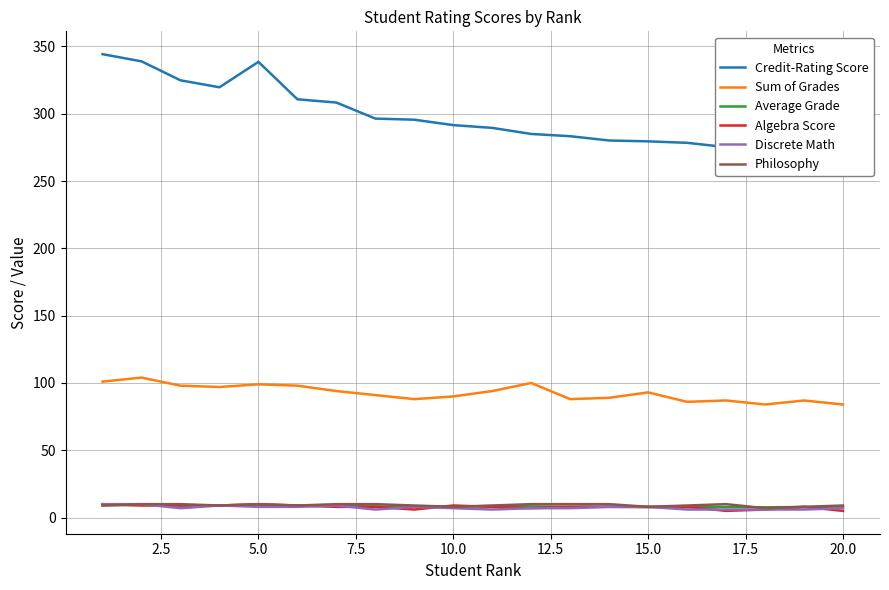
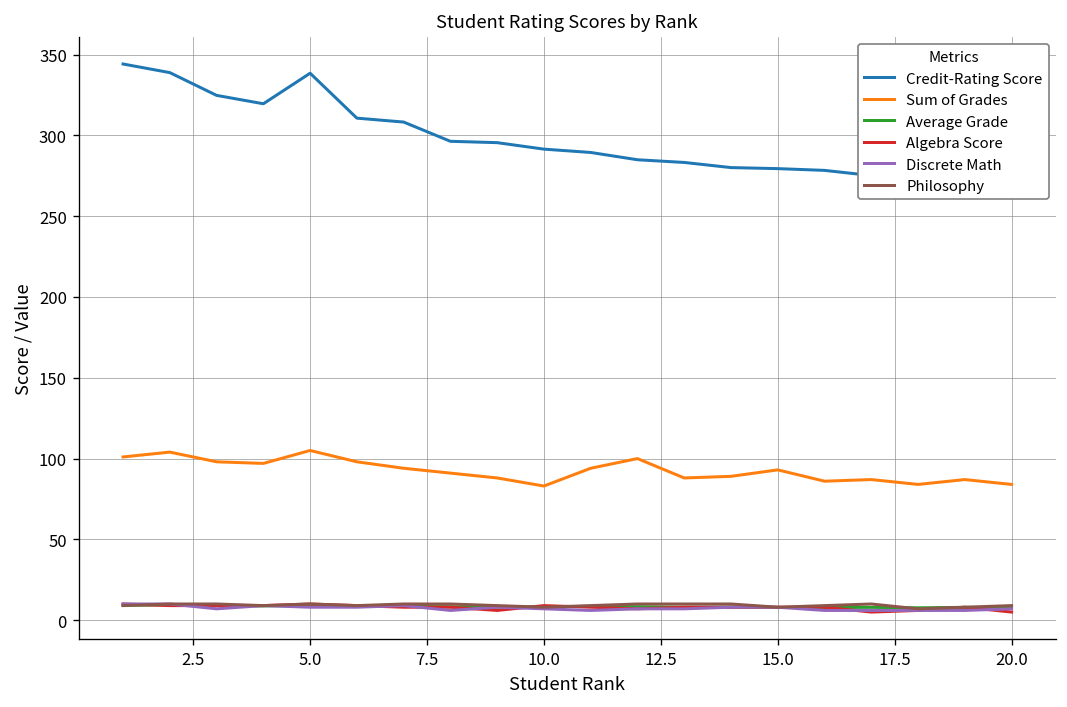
  {
    "Credit-Rating Score": {
      "5.0": 339,
      "10.0": 292,
      "15.0": 279
    },
    "Sum of Grades": {
-     "5.0": 99,
-     "10.0": 90,
+     "5.0": 105,
+     "10.0": 83,
      "15.0": 93,
      "20.0": 84
    },
    "Algebra Score": {
      "20.0": 5
    }
  }
